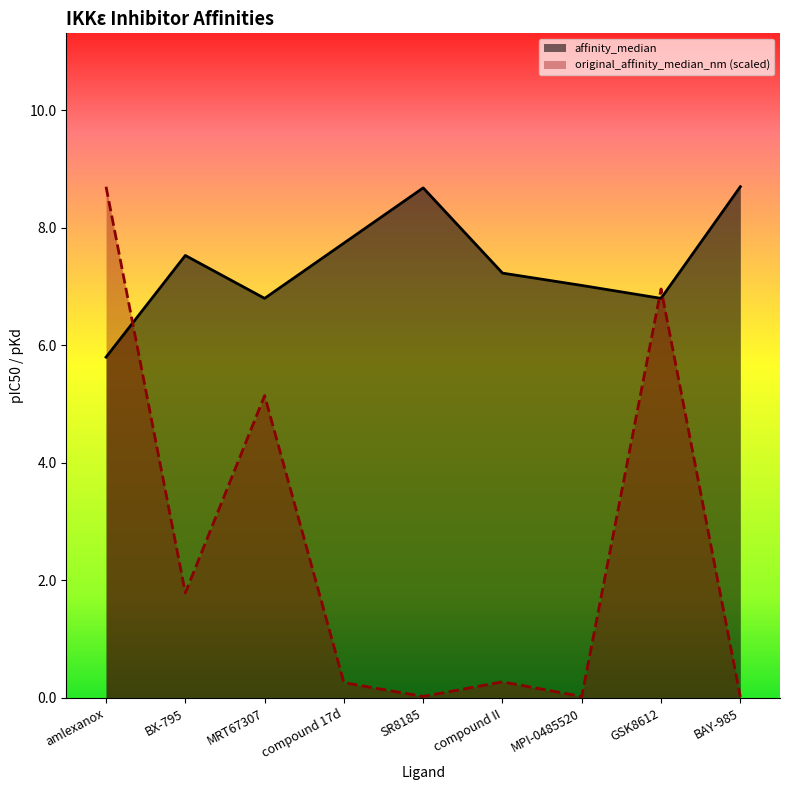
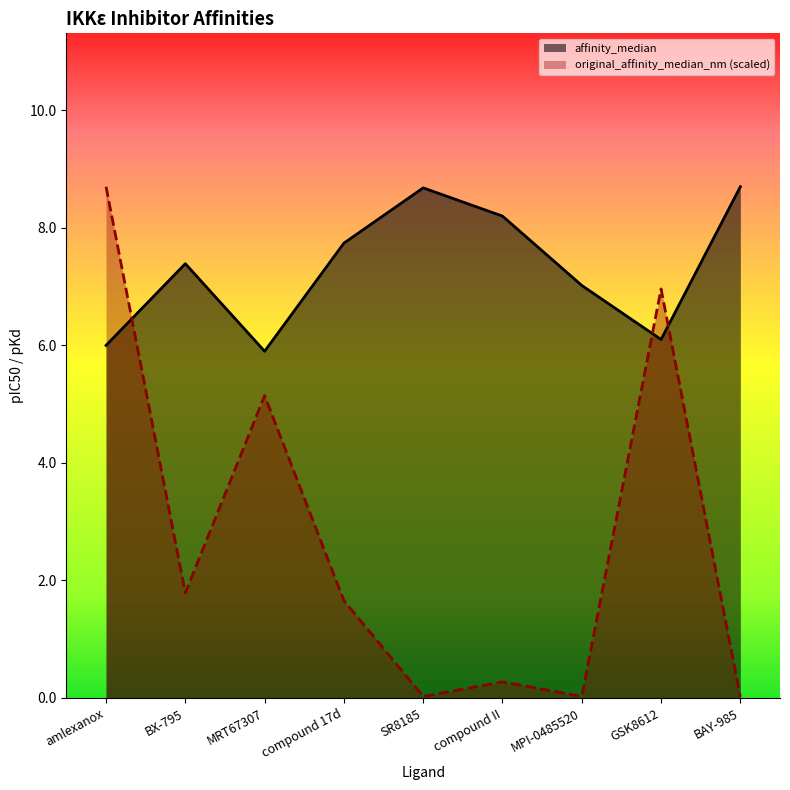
  {
    "affinity_median": {
-     "amlexanox": 5.8,
-     "BX-795": 7.5,
-     "MRT67307": 6.8,
+     "amlexanox": 6.0,
+     "BX-795": 7.4,
+     "MRT67307": 5.9,
      "compound 17d": 7.7,
      "SR8185": 8.7,
-     "compound II": 7.2,
+     "compound II": 8.2,
      "MPI-0485520": 7.0,
-     "GSK8612": 6.8,
+     "GSK8612": 6.1,
      "BAY-985": 8.7
    },
    "original_affinity_median_nm (scaled)": {
      "amlexanox": 8.7,
      "BX-795": 1.8,
      "MRT67307": 5.1,
-     "compound 17d": 0.3,
+     "compound 17d": 1.7,
      "SR8185": 0.0,
      "compound II": 0.3,
      "MPI-0485520": 0.0,
      "GSK8612": 7.0,
      "BAY-985": 0.0
    }
  }
